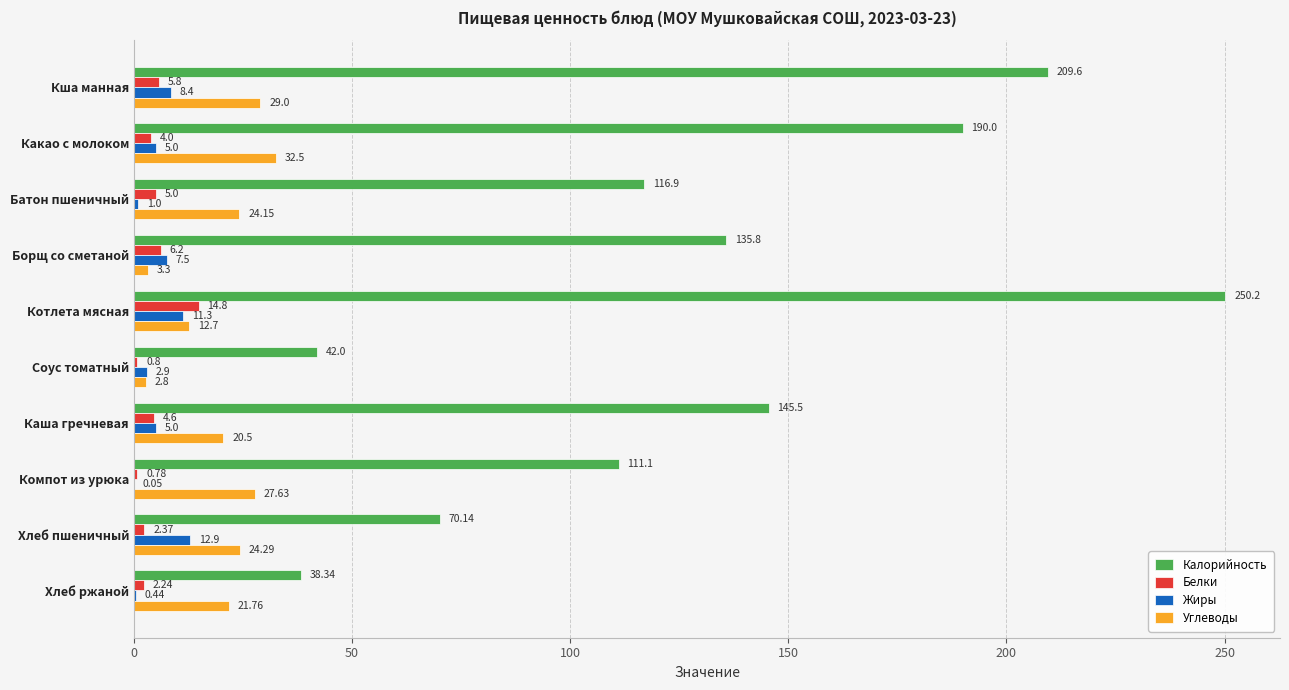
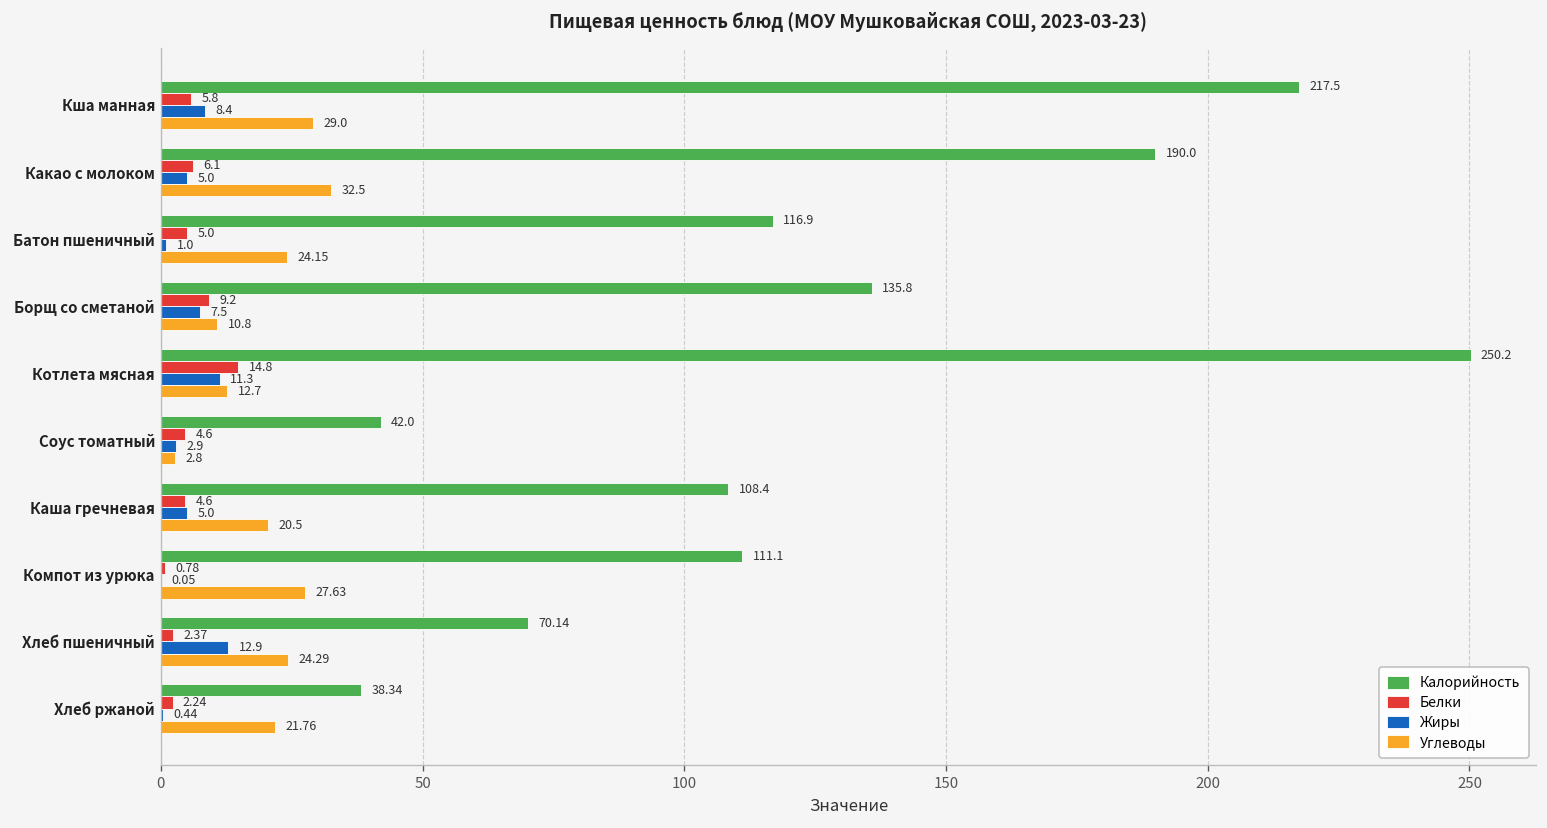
  {
    "Калорийность": {
-     "Кша манная": 209.6,
+     "Кша манная": 217.5,
      "Какао с молоком": 190.0,
      "Батон пшеничный": 116.9,
      "Борщ со сметаной": 135.8,
      "Котлета мясная": 250.2,
      "Соус томатный": 42.0,
-     "Каша гречневая": 145.5,
+     "Каша гречневая": 108.4,
      "Компот из урюка": 111.1,
      "Хлеб пшеничный": 70.14,
      "Хлеб ржаной": 38.34
    },
    "Белки": {
      "Кша манная": 5.8,
-     "Какао с молоком": 4.0,
+     "Какао с молоком": 6.1,
      "Батон пшеничный": 5.0,
-     "Борщ со сметаной": 6.2,
+     "Борщ со сметаной": 9.2,
      "Котлета мясная": 14.8,
-     "Соус томатный": 0.8,
+     "Соус томатный": 4.6,
      "Каша гречневая": 4.6,
      "Компот из урюка": 0.78,
      "Хлеб пшеничный": 2.37,
      "Хлеб ржаной": 2.24
    },
    "Жиры": {
      "Кша манная": 8.4,
      "Какао с молоком": 5.0,
      "Батон пшеничный": 1.0,
      "Борщ со сметаной": 7.5,
      "Котлета мясная": 11.3,
      "Соус томатный": 2.9,
      "Каша гречневая": 5.0,
      "Компот из урюка": 0.05,
      "Хлеб пшеничный": 12.9,
      "Хлеб ржаной": 0.44
    },
    "Углеводы": {
      "Кша манная": 29.0,
      "Какао с молоком": 32.5,
      "Батон пшеничный": 24.15,
-     "Борщ со сметаной": 3.3,
+     "Борщ со сметаной": 10.8,
      "Котлета мясная": 12.7,
      "Соус томатный": 2.8,
      "Каша гречневая": 20.5,
      "Компот из урюка": 27.63,
      "Хлеб пшеничный": 24.29,
      "Хлеб ржаной": 21.76
    }
  }
